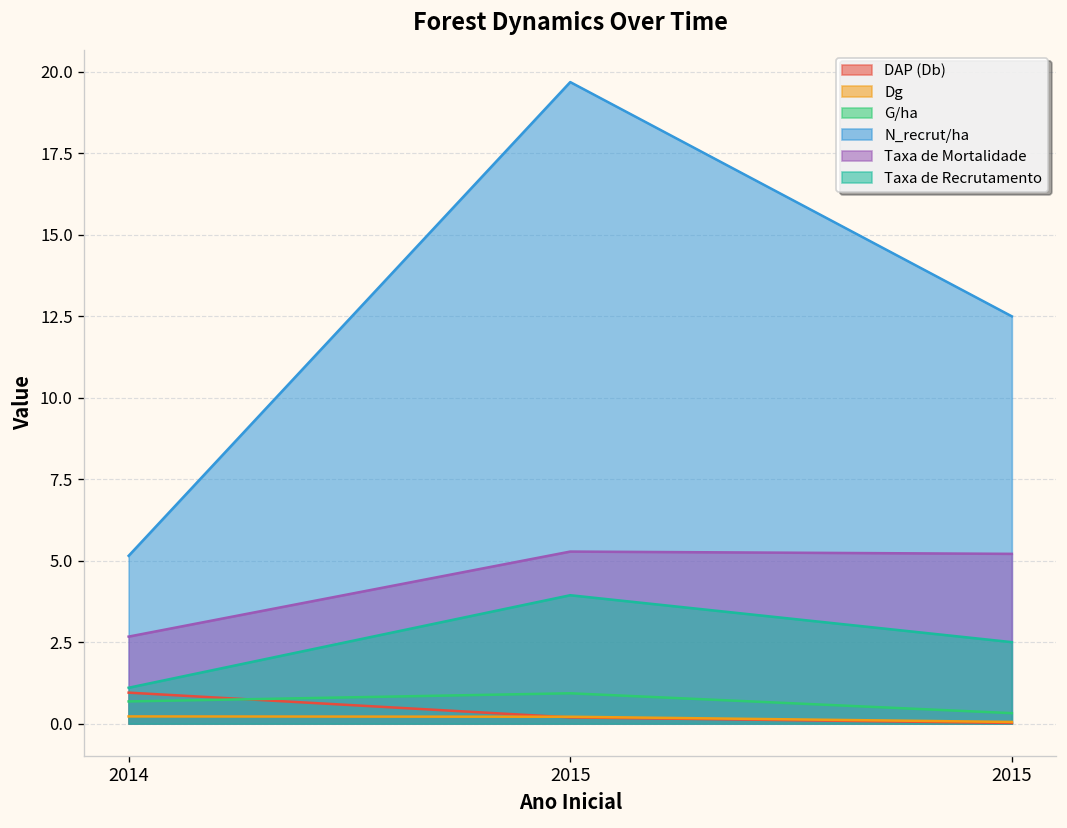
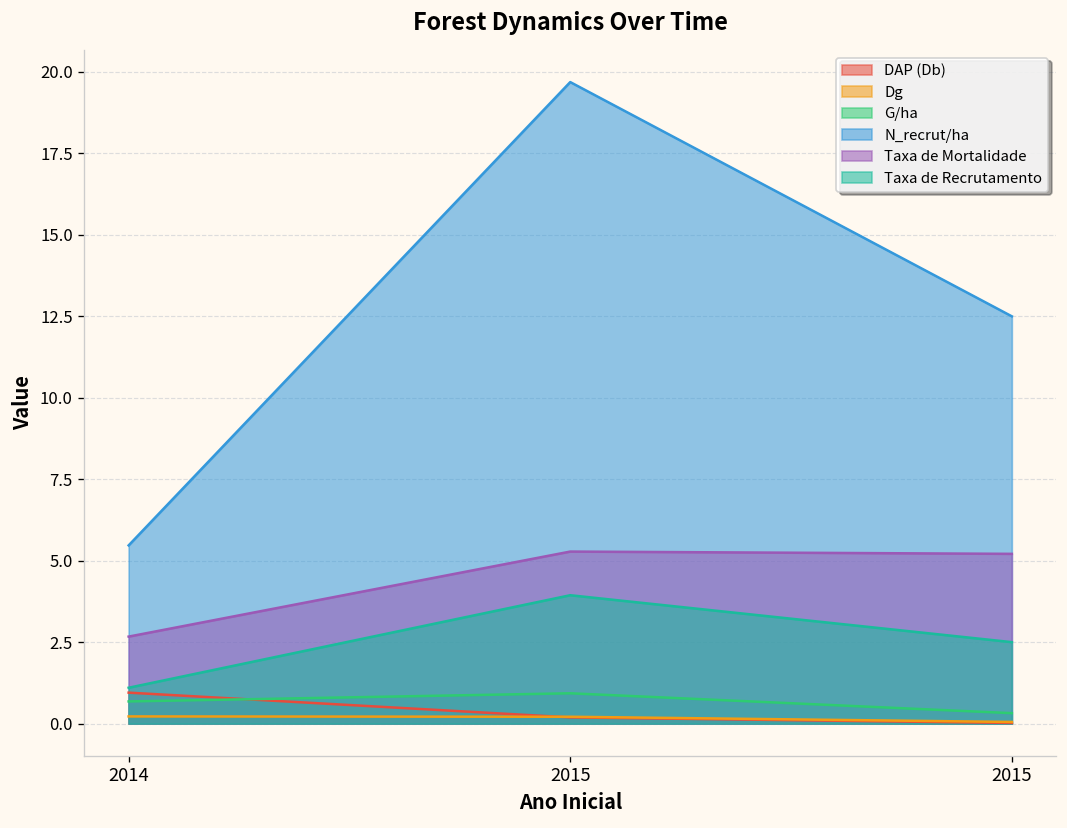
  {
    "DAP (Db)": {
      "2014": 1.0
    },
    "Dg": {
      "2014": 0.2
    },
    "N_recrut/ha": {
-     "2014": 5.2
+     "2014": 5.5
    },
    "Taxa de Mortalidade": {
      "2014": 2.7
    }
  }
